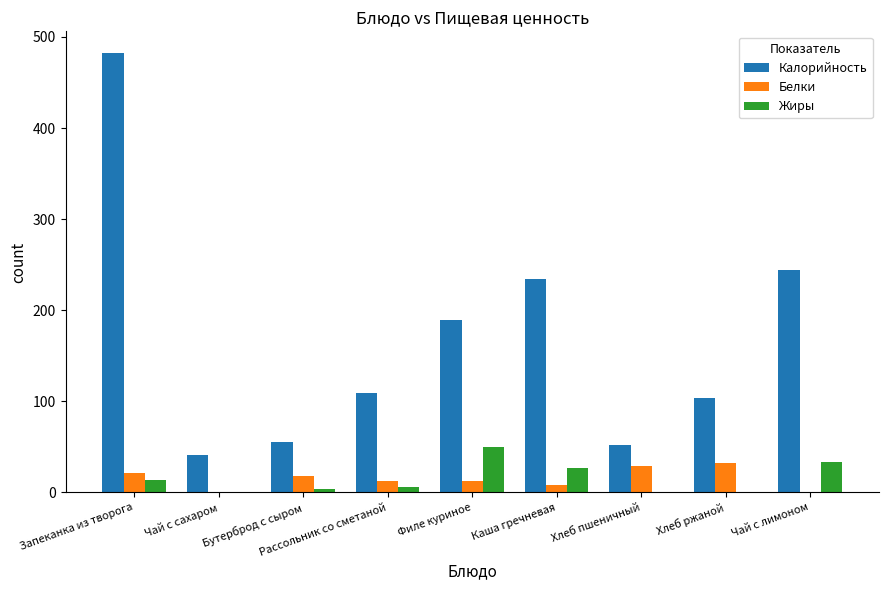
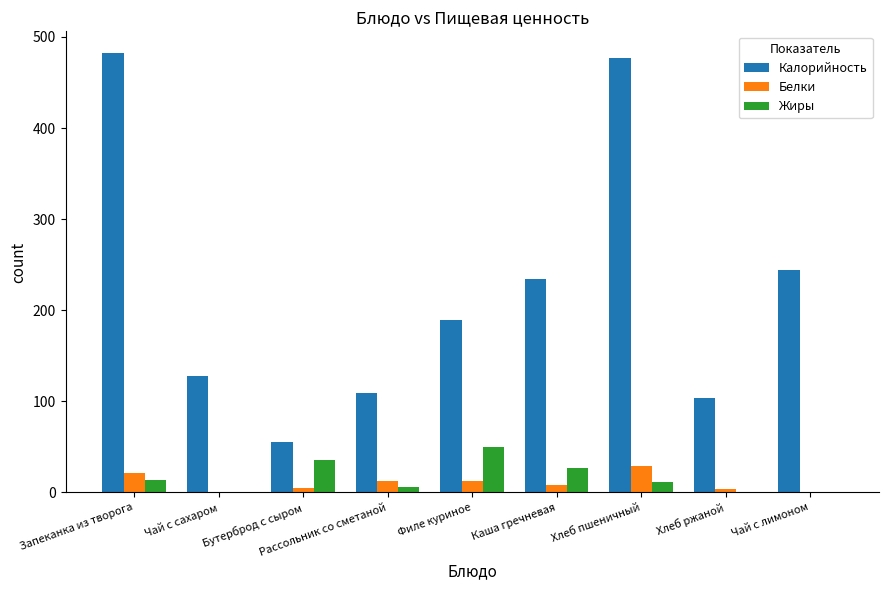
  {
    "Калорийность": {
      "Запеканка из творога": 480,
-     "Чай с сахаром": 40,
+     "Чай с сахаром": 130,
      "Бутерброд с сыром": 60,
      "Рассольник со сметаной": 110,
      "Филе куриное": 190,
      "Каша гречневая": 230,
-     "Хлеб пшеничный": 50,
+     "Хлеб пшеничный": 480,
      "Хлеб ржаной": 100,
      "Чай с лимоном": 240
    },
    "Белки": {
      "Запеканка из творога": 20,
-     "Бутерброд с сыром": 20,
+     "Бутерброд с сыром": 0,
      "Рассольник со сметаной": 10,
      "Филе куриное": 10,
      "Каша гречневая": 10,
      "Хлеб пшеничный": 30,
-     "Хлеб ржаной": 30
+     "Хлеб ржаной": 0
    },
    "Жиры": {
      "Запеканка из творога": 10,
-     "Бутерброд с сыром": 0,
+     "Бутерброд с сыром": 40,
      "Рассольник со сметаной": 10,
      "Филе куриное": 50,
      "Каша гречневая": 30,
-     "Хлеб пшеничный": 0,
-     "Чай с лимоном": 30
+     "Хлеб пшеничный": 10,
+     "Чай с лимоном": 0
    }
  }
